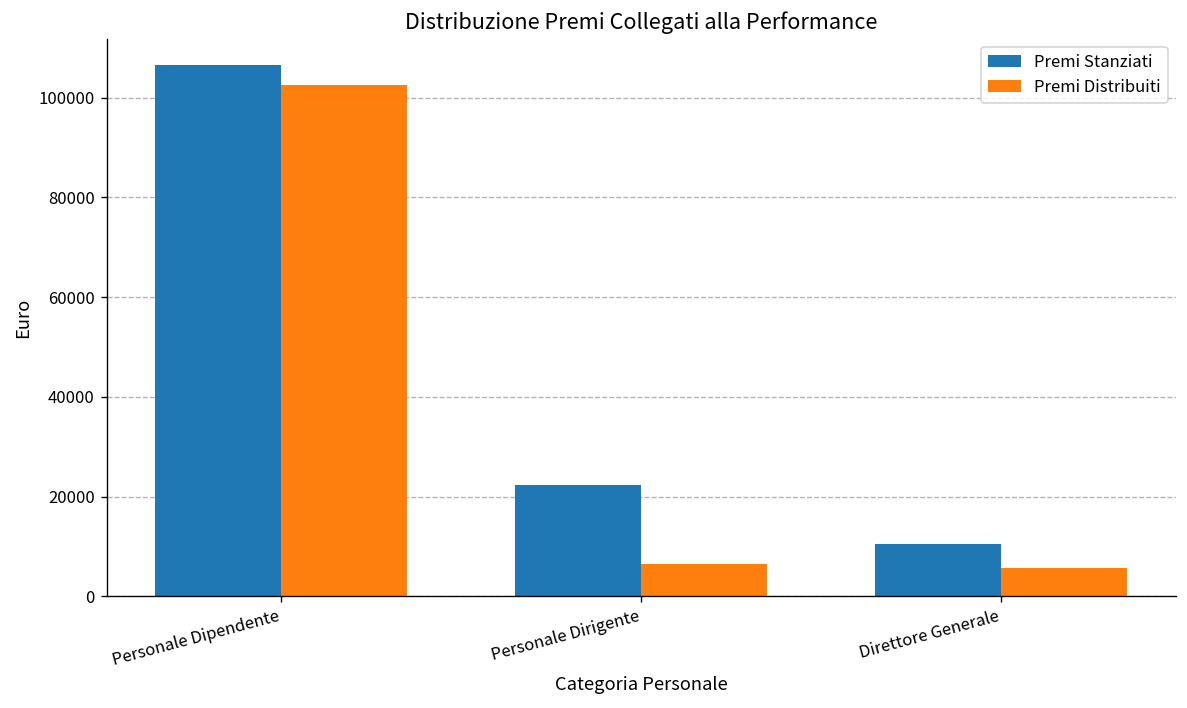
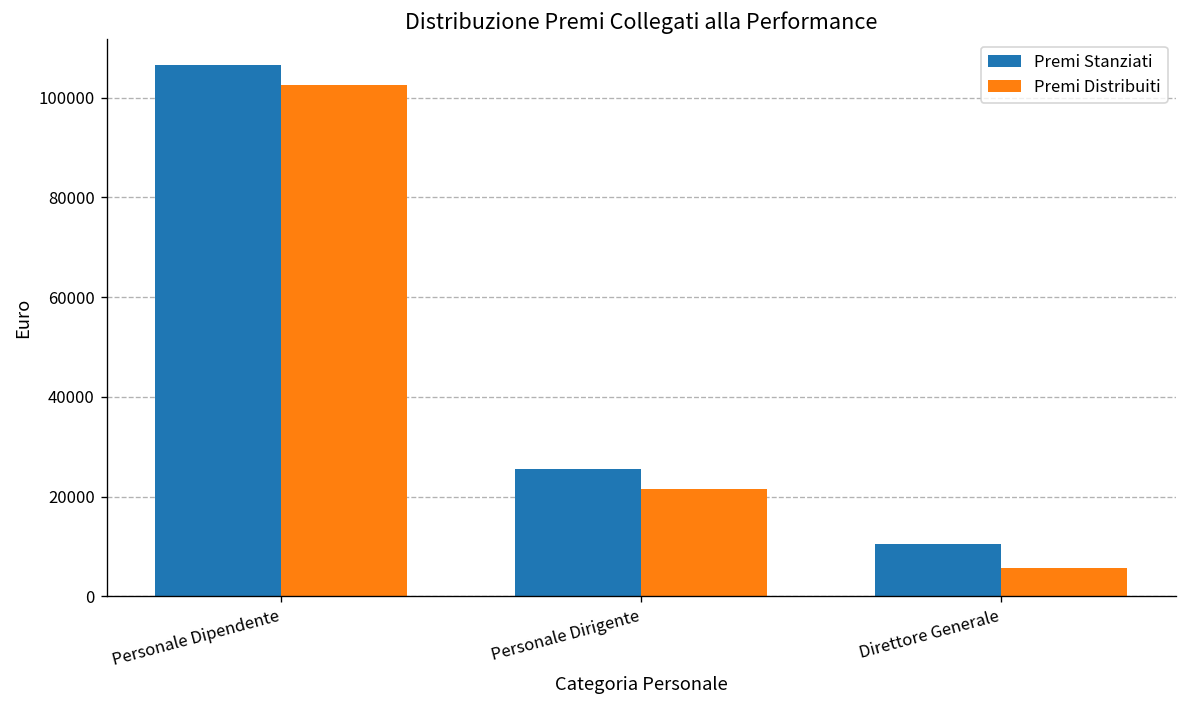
  {
    "Premi Stanziati": {
      "Personale Dipendente": 106000,
-     "Personale Dirigente": 22000,
+     "Personale Dirigente": 25000,
      "Direttore Generale": 11000
    },
    "Premi Distribuiti": {
      "Personale Dipendente": 102000,
-     "Personale Dirigente": 6000,
+     "Personale Dirigente": 22000,
      "Direttore Generale": 6000
    }
  }
